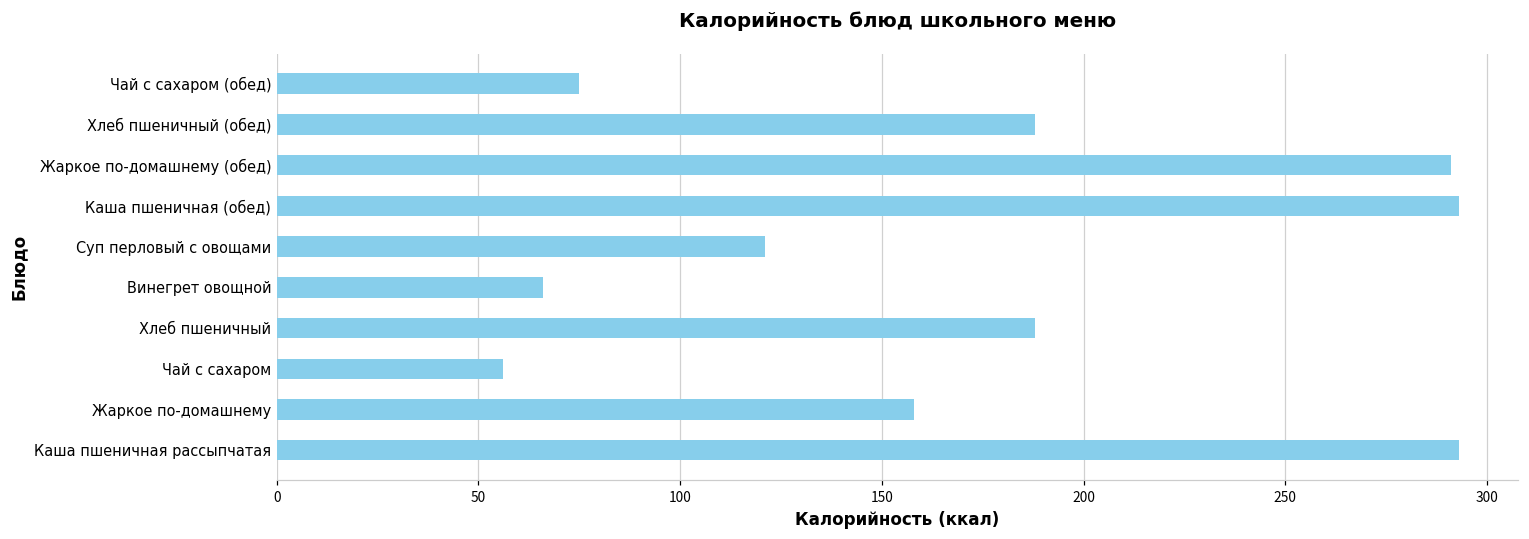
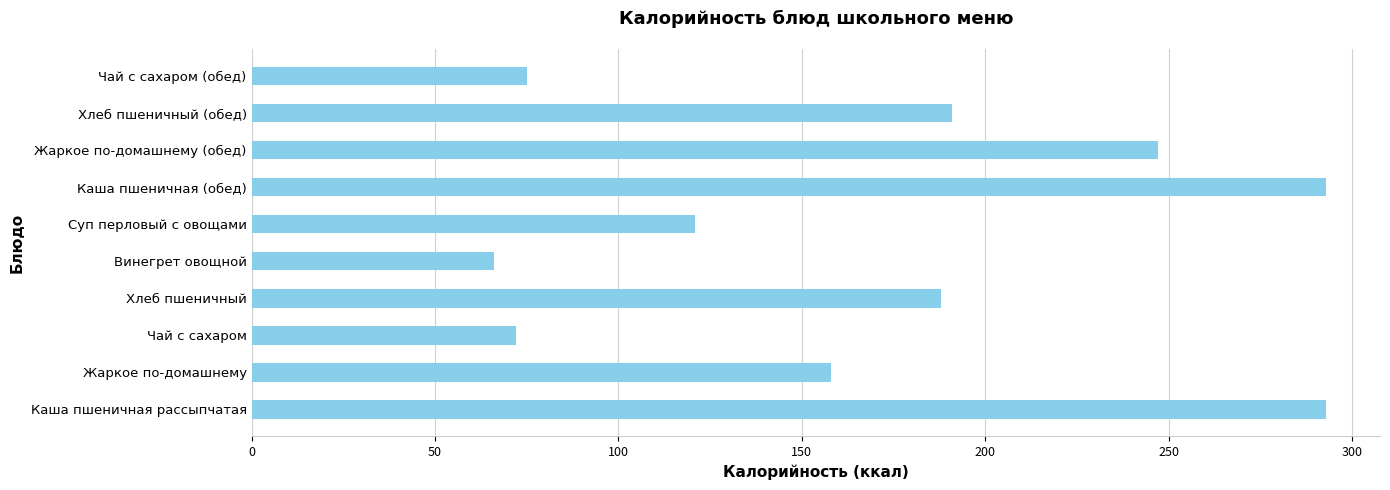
  {
    "Чай с сахаром (обед)": 75,
-   "Хлеб пшеничный (обед)": 188,
-   "Жаркое по-домашнему (обед)": 291,
+   "Хлеб пшеничный (обед)": 191,
+   "Жаркое по-домашнему (обед)": 247,
    "Каша пшеничная (обед)": 293,
    "Суп перловый с овощами": 121,
    "Винегрет овощной": 66,
    "Хлеб пшеничный": 188,
-   "Чай с сахаром": 56,
+   "Чай с сахаром": 72,
    "Жаркое по-домашнему": 158,
    "Каша пшеничная рассыпчатая": 293
  }
